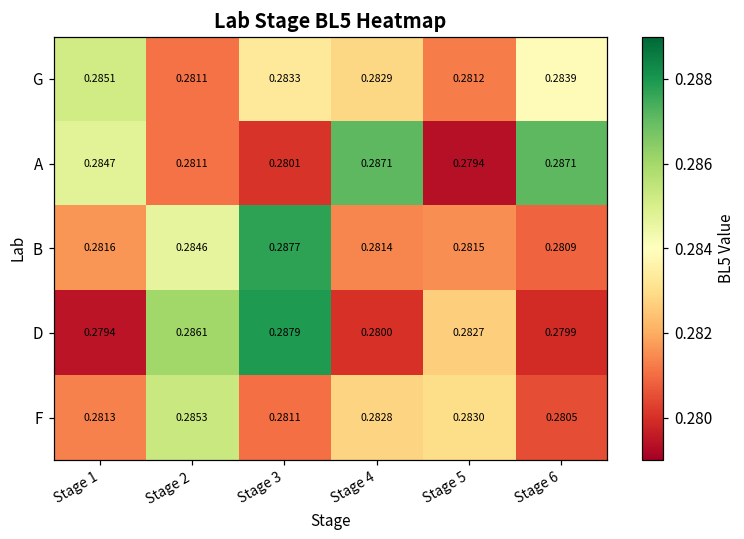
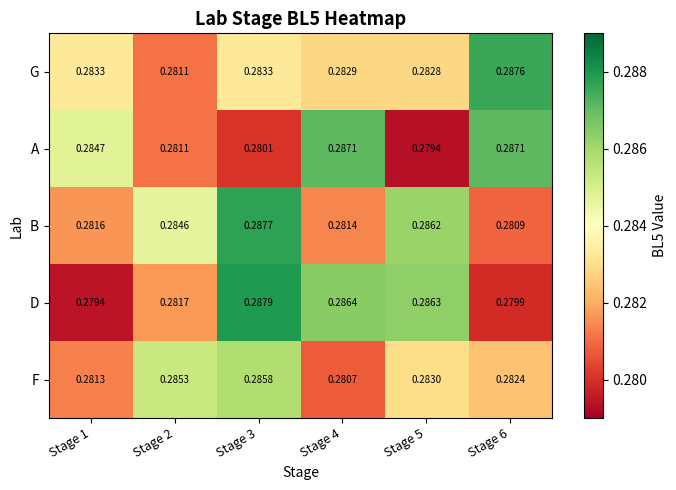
  {
    "G": {
-     "Stage 1": 0.2851,
+     "Stage 1": 0.2833,
      "Stage 2": 0.2811,
      "Stage 3": 0.2833,
      "Stage 4": 0.2829,
-     "Stage 5": 0.2812,
-     "Stage 6": 0.2839
+     "Stage 5": 0.2828,
+     "Stage 6": 0.2876
    },
    "A": {
      "Stage 1": 0.2847,
      "Stage 2": 0.2811,
      "Stage 3": 0.2801,
      "Stage 4": 0.2871,
      "Stage 5": 0.2794,
      "Stage 6": 0.2871
    },
    "B": {
      "Stage 1": 0.2816,
      "Stage 2": 0.2846,
      "Stage 3": 0.2877,
      "Stage 4": 0.2814,
-     "Stage 5": 0.2815,
+     "Stage 5": 0.2862,
      "Stage 6": 0.2809
    },
    "D": {
      "Stage 1": 0.2794,
-     "Stage 2": 0.2861,
+     "Stage 2": 0.2817,
      "Stage 3": 0.2879,
-     "Stage 4": 0.2800,
-     "Stage 5": 0.2827,
+     "Stage 4": 0.2864,
+     "Stage 5": 0.2863,
      "Stage 6": 0.2799
    },
    "F": {
      "Stage 1": 0.2813,
      "Stage 2": 0.2853,
-     "Stage 3": 0.2811,
-     "Stage 4": 0.2828,
+     "Stage 3": 0.2858,
+     "Stage 4": 0.2807,
      "Stage 5": 0.2830,
-     "Stage 6": 0.2805
+     "Stage 6": 0.2824
    }
  }
